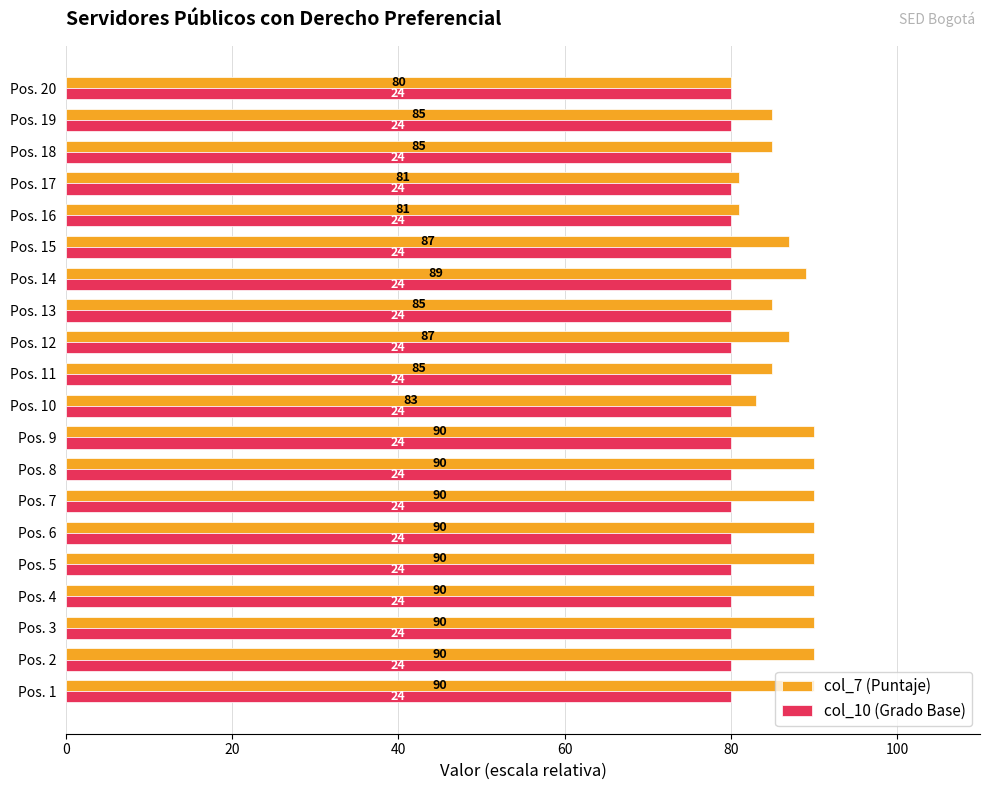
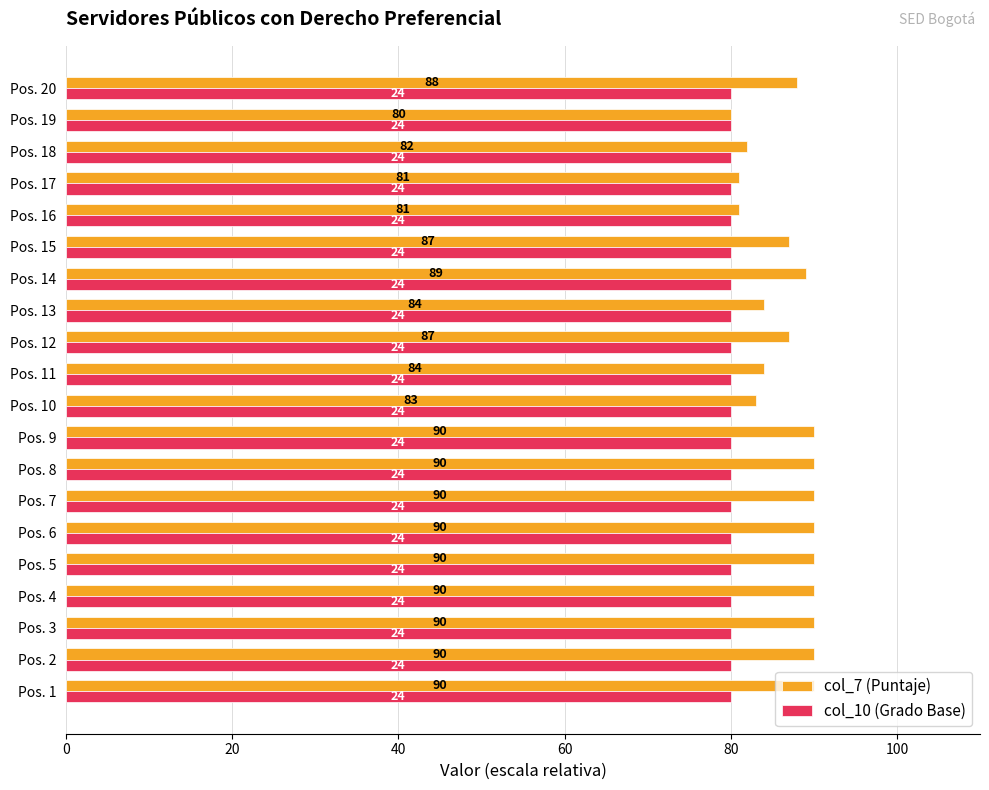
  {
    "col_7 (Puntaje)": {
-     "Pos. 20": 80,
-     "Pos. 19": 85,
-     "Pos. 18": 85,
+     "Pos. 20": 88,
+     "Pos. 19": 80,
+     "Pos. 18": 82,
      "Pos. 17": 81,
      "Pos. 16": 81,
      "Pos. 15": 87,
      "Pos. 14": 89,
-     "Pos. 13": 85,
+     "Pos. 13": 84,
      "Pos. 12": 87,
-     "Pos. 11": 85,
+     "Pos. 11": 84,
      "Pos. 10": 83,
      "Pos. 9": 90,
      "Pos. 8": 90,
      "Pos. 7": 90,
      "Pos. 6": 90,
      "Pos. 5": 90,
      "Pos. 4": 90,
      "Pos. 3": 90,
      "Pos. 2": 90
    }
  }
